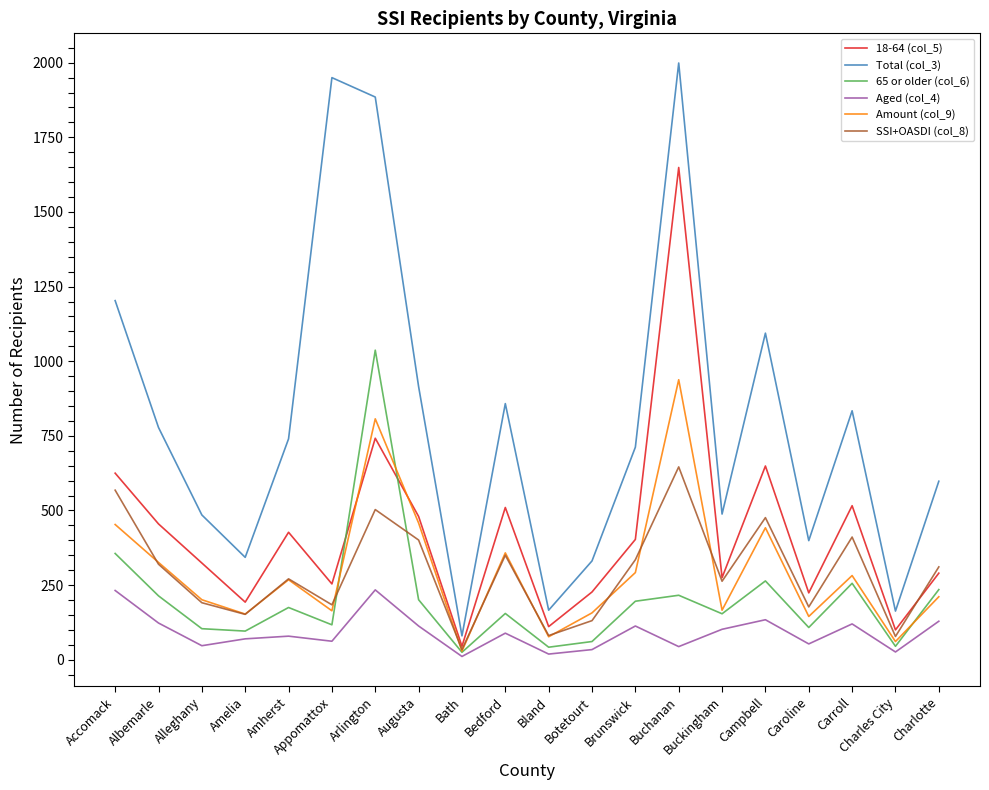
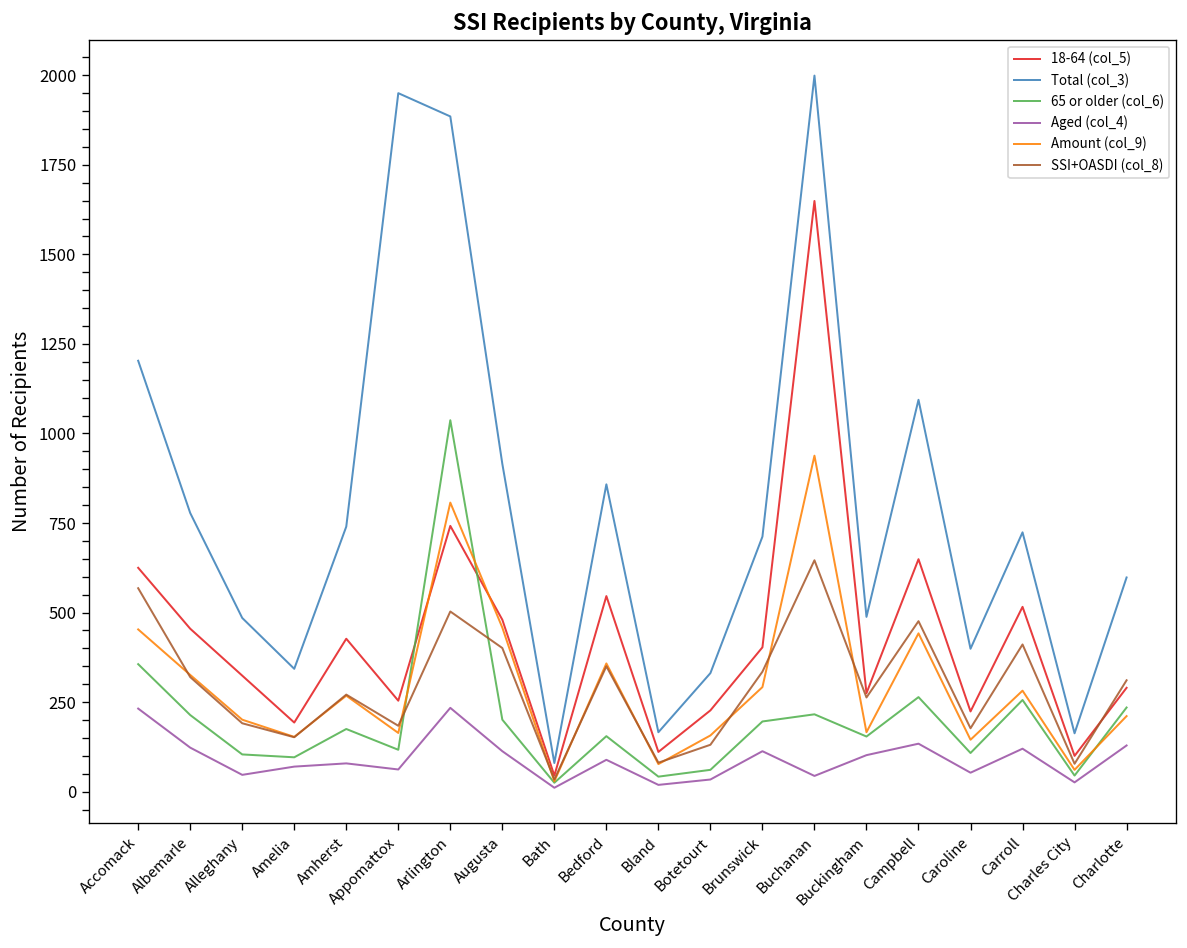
  {
    "18-64 (col_5)": {
      "Accomack": 630,
      "Albemarle": 460,
      "Alleghany": 320,
      "Amelia": 190,
      "Amherst": 430,
      "Appomattox": 250,
      "Arlington": 740,
      "Augusta": 480,
      "Bath": 50,
-     "Bedford": 510,
+     "Bedford": 550,
      "Bland": 110,
      "Botetourt": 230,
      "Brunswick": 400,
      "Buchanan": 1650,
      "Buckingham": 280,
      "Campbell": 650,
      "Caroline": 220,
      "Carroll": 520,
      "Charles City": 100,
      "Charlotte": 290
    },
    "Total (col_3)": {
      "Accomack": 1200,
      "Albemarle": 780,
      "Alleghany": 490,
      "Amelia": 340,
      "Amherst": 740,
      "Appomattox": 1950,
      "Arlington": 1890,
      "Augusta": 920,
      "Bath": 80,
      "Bedford": 860,
      "Bland": 170,
      "Botetourt": 330,
      "Brunswick": 710,
      "Buchanan": 2000,
      "Buckingham": 490,
      "Campbell": 1090,
      "Caroline": 400,
-     "Carroll": 830,
+     "Carroll": 720,
      "Charles City": 160,
      "Charlotte": 600
    },
    "65 or older (col_6)": {
      "Accomack": 360,
      "Albemarle": 210,
      "Alleghany": 100,
      "Amelia": 100,
      "Amherst": 180,
      "Appomattox": 120,
      "Arlington": 1040,
      "Augusta": 200,
      "Bedford": 160,
      "Bland": 40,
      "Botetourt": 60,
      "Brunswick": 200,
      "Buchanan": 220,
      "Buckingham": 150,
      "Campbell": 260,
      "Caroline": 110,
      "Carroll": 260,
      "Charles City": 50,
      "Charlotte": 240
    },
    "Aged (col_4)": {
      "Accomack": 230,
      "Albemarle": 120,
      "Alleghany": 50,
      "Amelia": 70,
      "Amherst": 80,
      "Appomattox": 60,
      "Arlington": 230,
      "Augusta": 110,
      "Bath": 10,
      "Bedford": 90,
      "Bland": 20,
      "Botetourt": 30,
      "Brunswick": 110,
      "Buchanan": 40,
      "Buckingham": 100,
      "Campbell": 130,
      "Caroline": 50,
      "Carroll": 120,
      "Charles City": 30,
      "Charlotte": 130
    },
    "Amount (col_9)": {
      "Accomack": 450,
      "Alleghany": 200,
      "Appomattox": 160,
      "Arlington": 810,
      "Augusta": 460,
      "Botetourt": 160,
      "Brunswick": 290,
      "Buchanan": 940,
      "Buckingham": 170,
      "Campbell": 440,
      "Caroline": 150,
      "Carroll": 280,
      "Charles City": 60,
      "Charlotte": 210
    },
    "SSI+OASDI (col_8)": {
      "Accomack": 570,
      "Alleghany": 190,
      "Appomattox": 180,
      "Arlington": 500,
      "Augusta": 400,
      "Botetourt": 130,
      "Brunswick": 340,
      "Buchanan": 650,
      "Buckingham": 260,
      "Campbell": 480,
      "Caroline": 180,
      "Carroll": 410,
      "Charles City": 80,
      "Charlotte": 310
    }
  }
